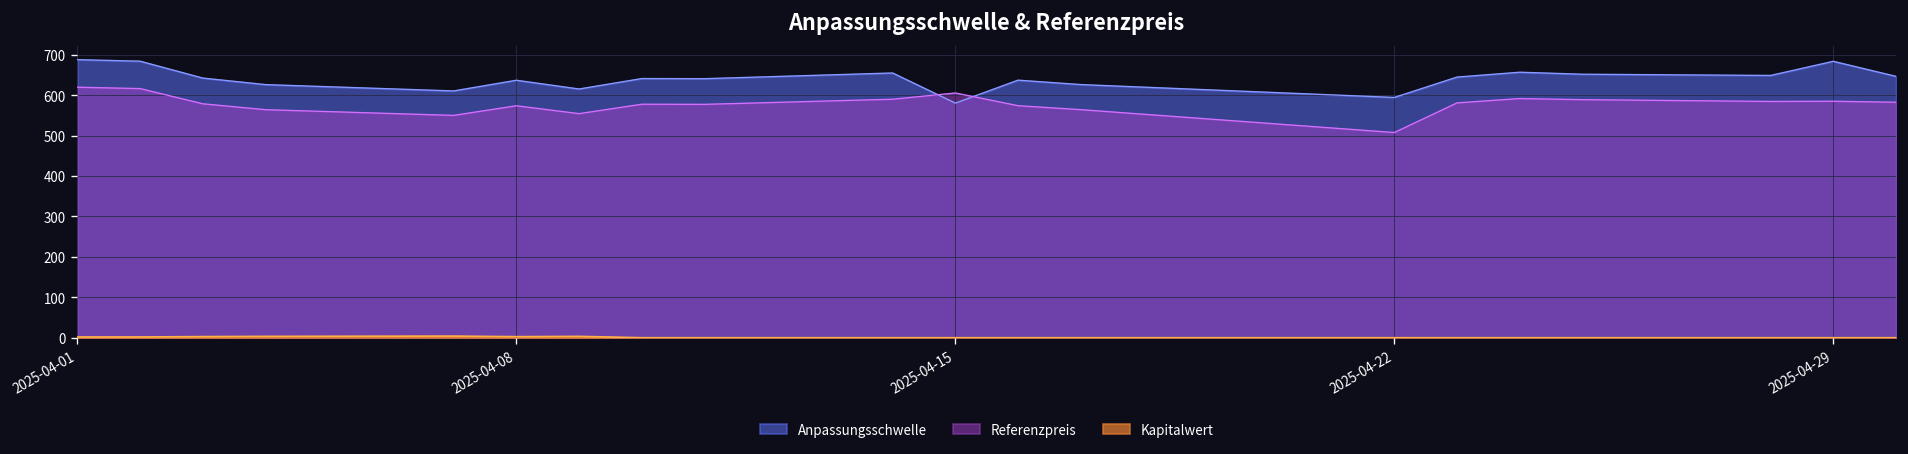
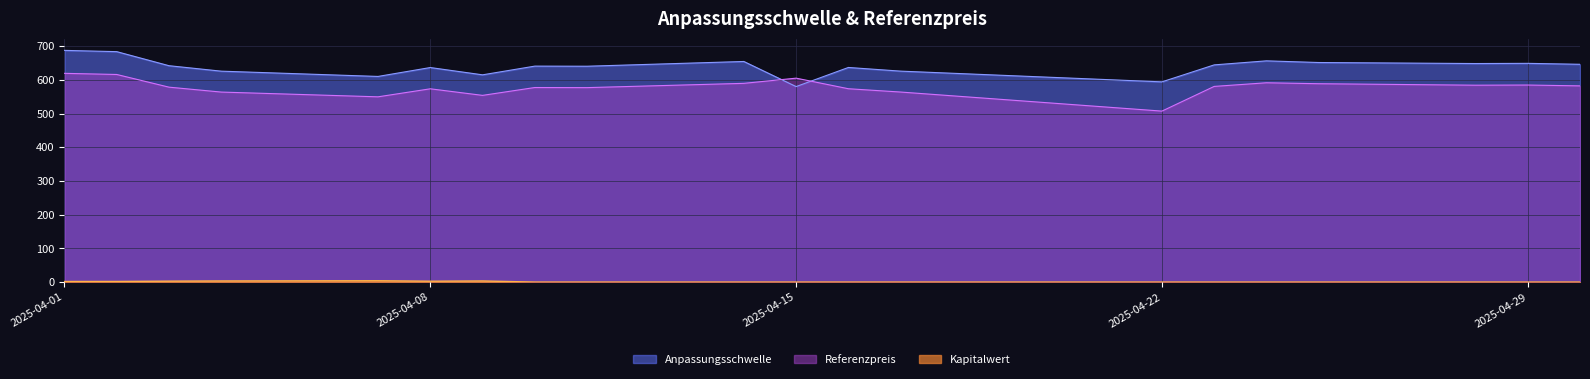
  {
    "Anpassungsschwelle": {
      "2025-04-01": 690,
      "2025-04-08": 640,
      "2025-04-15": 580,
      "2025-04-22": 590,
-     "2025-04-29": 680
+     "2025-04-29": 650
    },
    "Referenzpreis": {
      "2025-04-01": 620,
      "2025-04-08": 570,
      "2025-04-15": 610,
      "2025-04-22": 510,
      "2025-04-29": 590
    },
    "Kapitalwert": {
      "2025-04-01": 0,
      "2025-04-08": 0,
      "2025-04-15": 0,
      "2025-04-22": 0,
      "2025-04-29": 0
    }
  }
